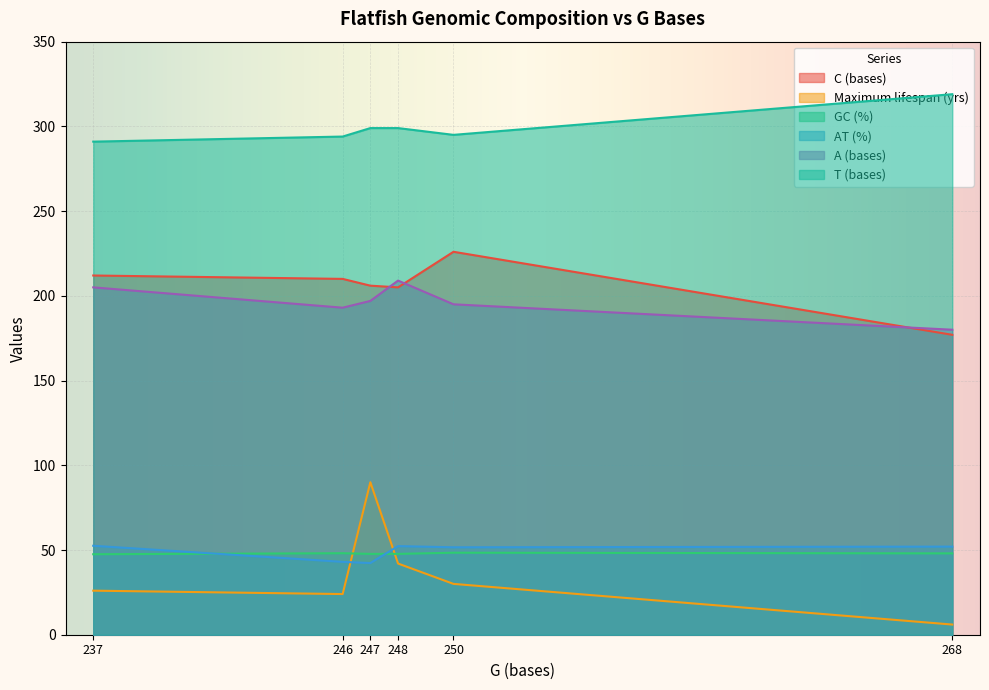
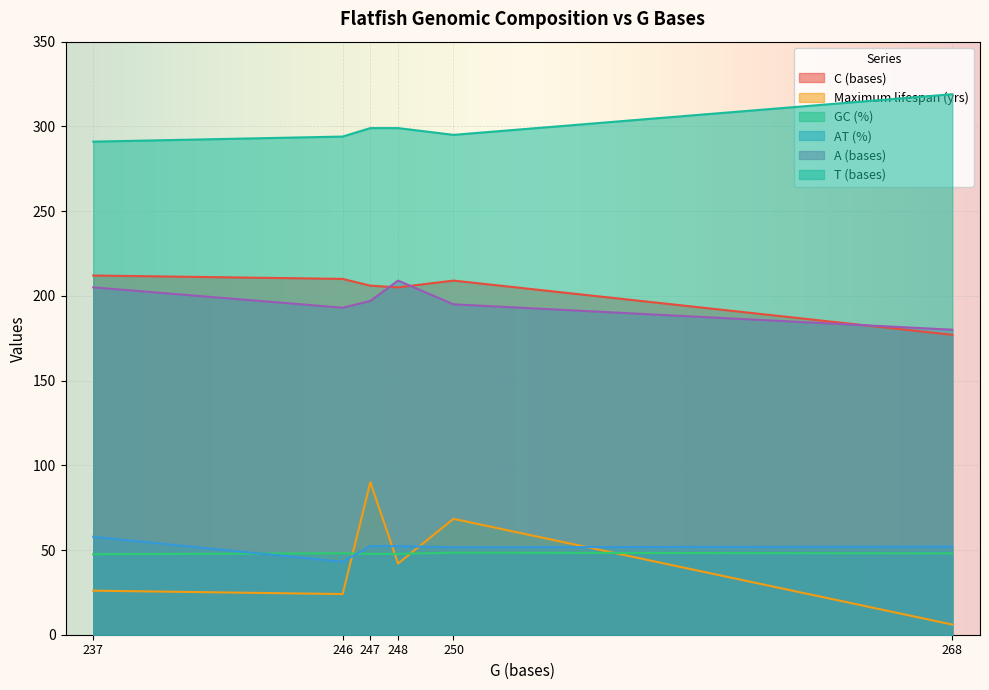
  {
    "C (bases)": {
      "237": 212,
      "246": 210,
      "247": 206,
      "248": 205,
-     "250": 226,
+     "250": 209,
      "268": 177
    },
    "Maximum lifespan (yrs)": {
      "237": 26,
      "246": 24,
      "247": 90,
      "248": 42,
-     "250": 30,
+     "250": 68,
      "268": 6
    },
    "AT (%)": {
-     "237": 53,
+     "237": 58,
      "246": 43,
-     "247": 42,
+     "247": 52,
      "248": 52,
      "250": 52,
      "268": 52
    },
    "A (bases)": {
      "237": 205,
      "246": 193,
      "247": 197,
      "248": 209,
      "250": 195,
      "268": 180
    }
  }
